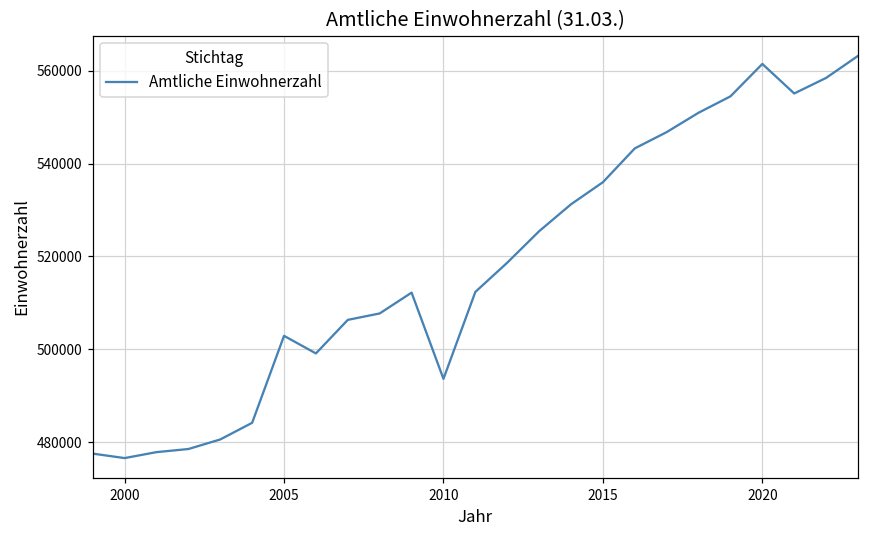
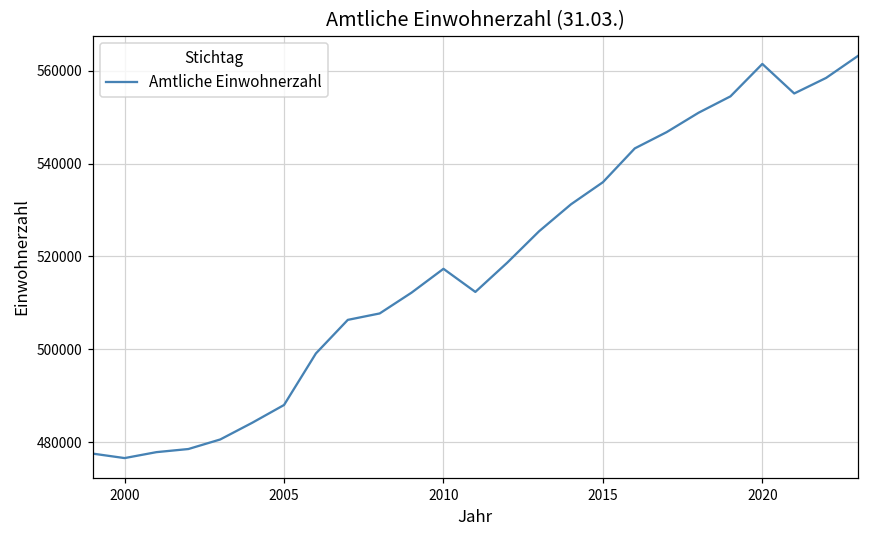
  {
    "2000": 477000,
-   "2005": 503000,
-   "2010": 494000,
+   "2005": 488000,
+   "2010": 517000,
    "2015": 536000,
    "2020": 561000
  }
